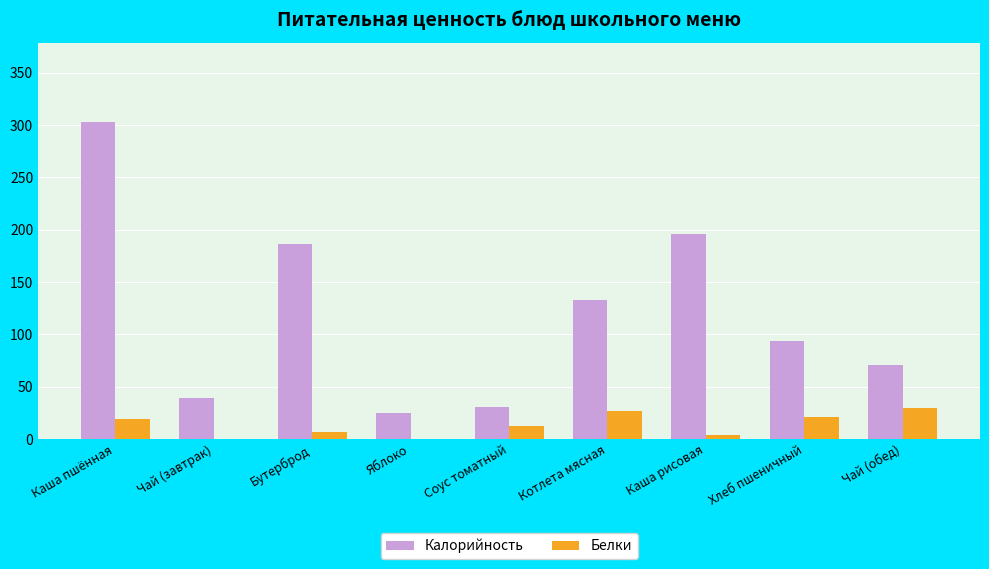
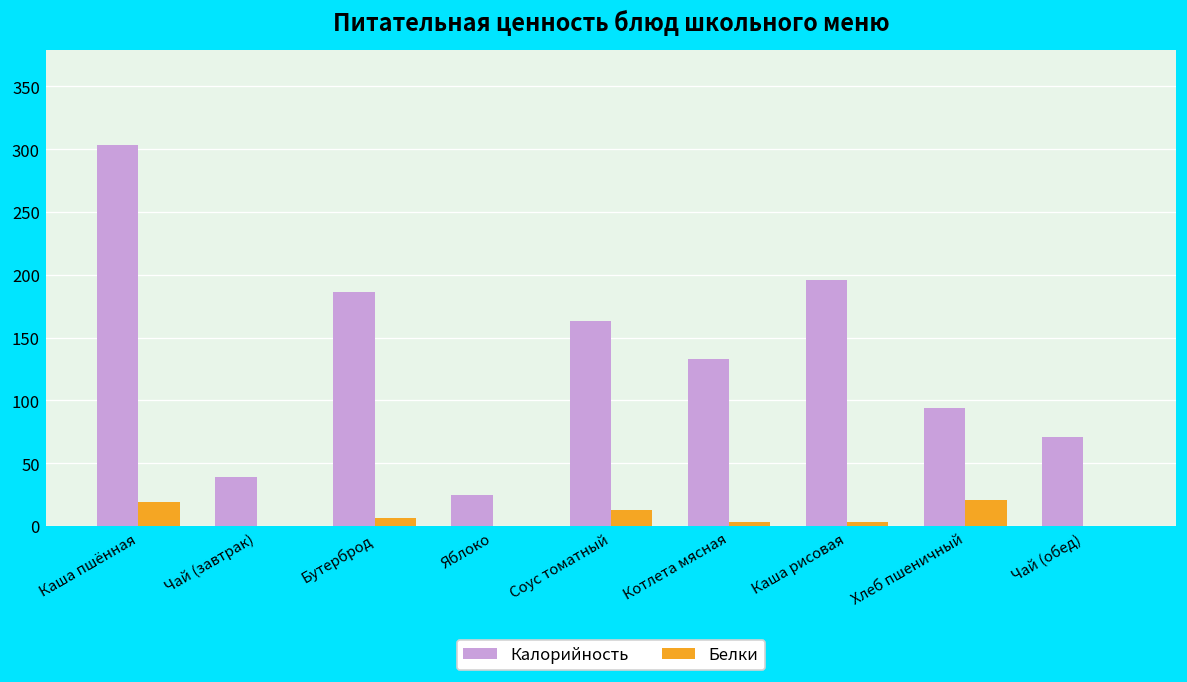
  {
    "Калорийность": {
      "Каша пшённая": 303,
      "Чай (завтрак)": 39,
      "Бутерброд": 186,
      "Яблоко": 25,
-     "Соус томатный": 31,
+     "Соус томатный": 163,
      "Котлета мясная": 133,
      "Каша рисовая": 196,
      "Хлеб пшеничный": 94,
      "Чай (обед)": 71
    },
    "Белки": {
      "Каша пшённая": 19,
      "Чай (завтрак)": 0,
      "Бутерброд": 7,
      "Яблоко": 0,
      "Соус томатный": 13,
-     "Котлета мясная": 27,
+     "Котлета мясная": 3,
      "Каша рисовая": 4,
      "Хлеб пшеничный": 21,
-     "Чай (обед)": 30
+     "Чай (обед)": 0
    }
  }
